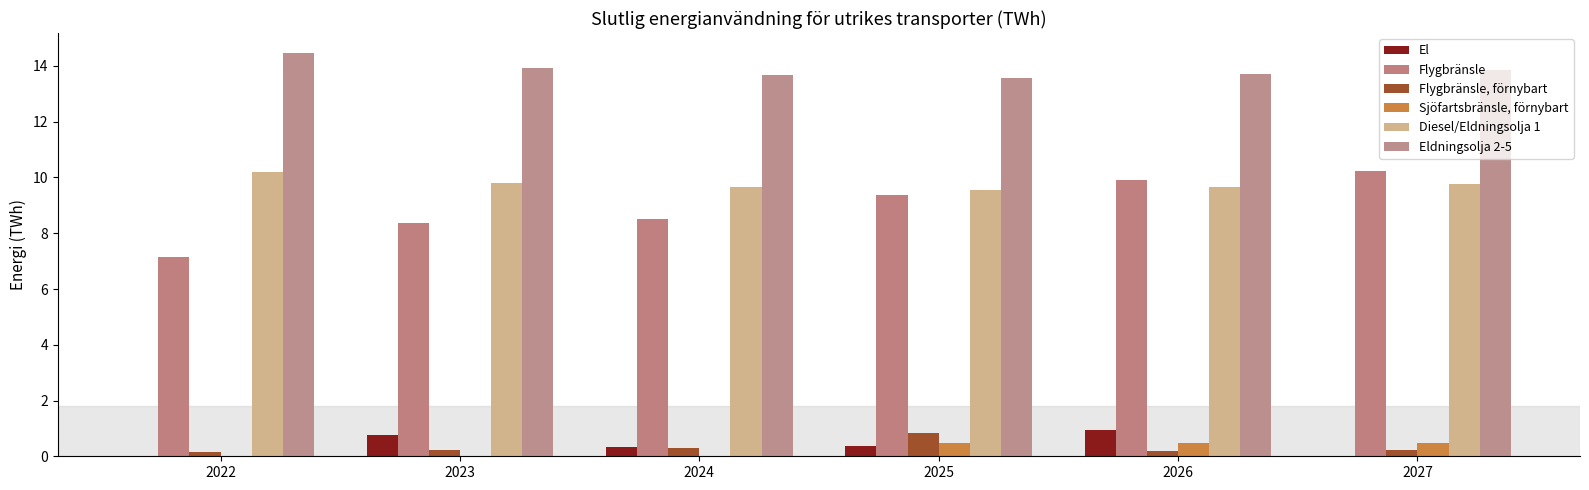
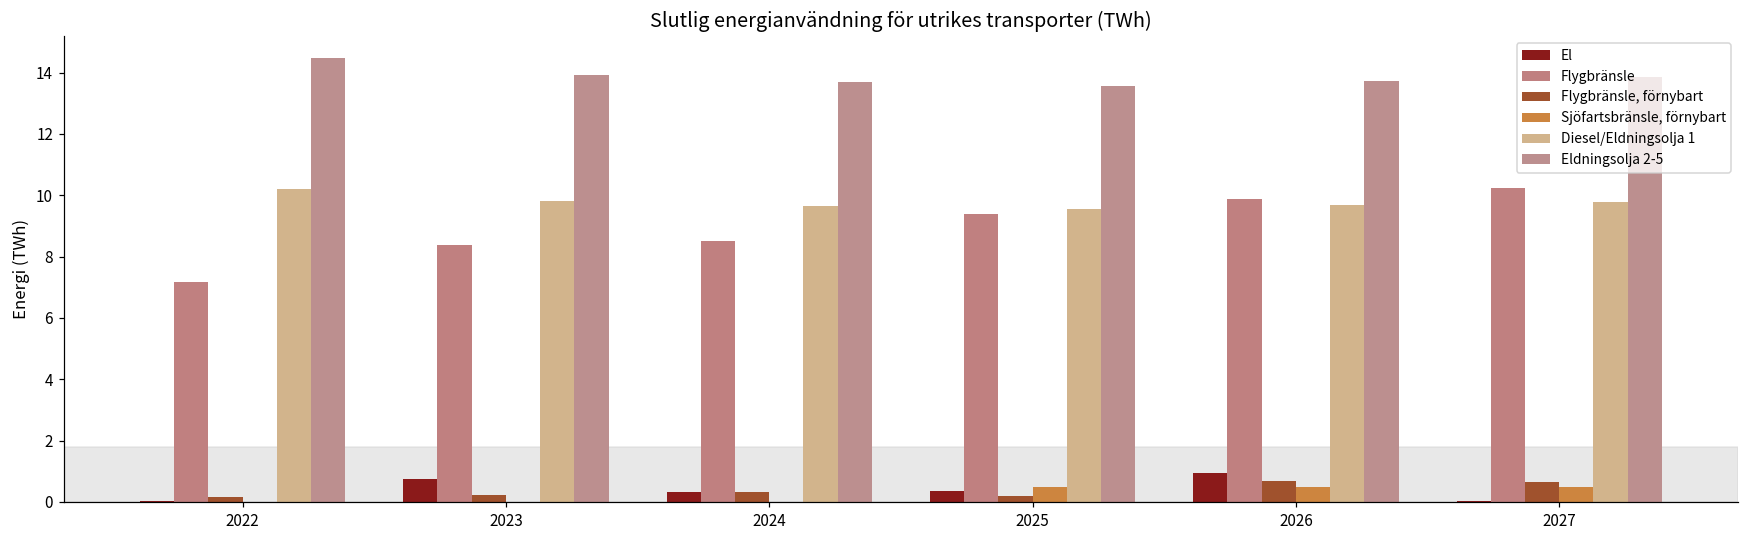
  {
    "El": {
      "2023": 0.8,
      "2024": 0.3,
      "2025": 0.4,
      "2026": 0.9
    },
    "Flygbränsle, förnybart": {
      "2022": 0.1,
      "2023": 0.2,
      "2024": 0.3,
-     "2025": 0.8,
-     "2026": 0.2,
-     "2027": 0.2
+     "2025": 0.2,
+     "2026": 0.7,
+     "2027": 0.7
    },
    "Sjöfartsbränsle, förnybart": {
      "2022": 0.0,
      "2023": 0.0,
      "2024": 0.0,
      "2025": 0.5,
      "2026": 0.5,
      "2027": 0.5
    }
  }
